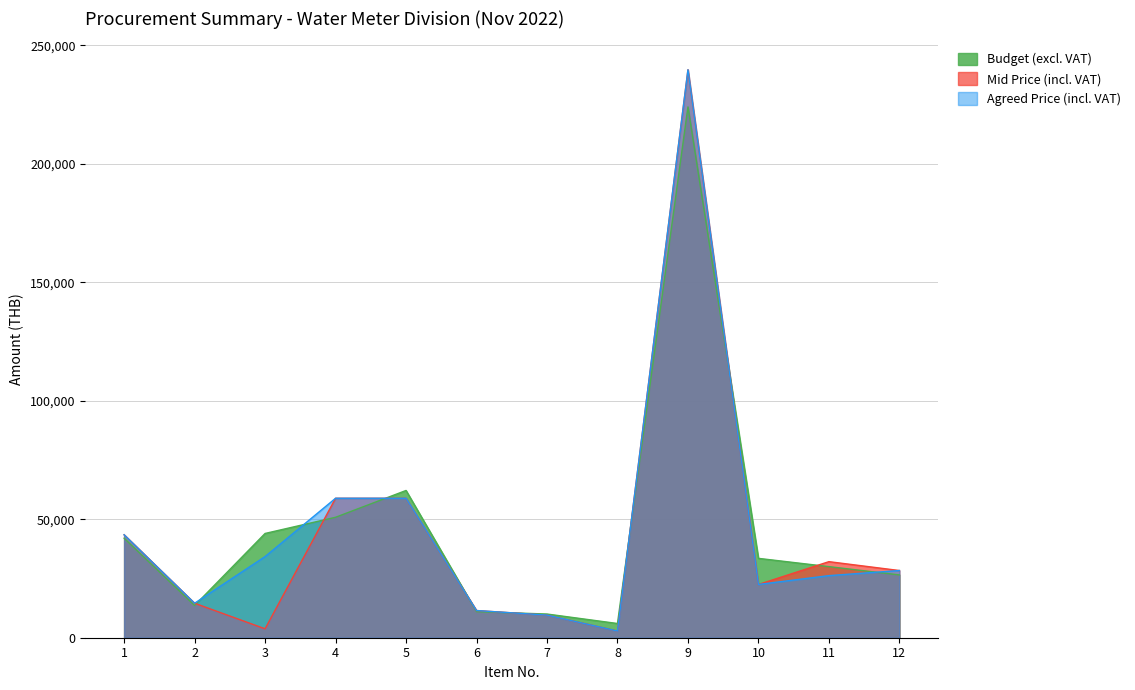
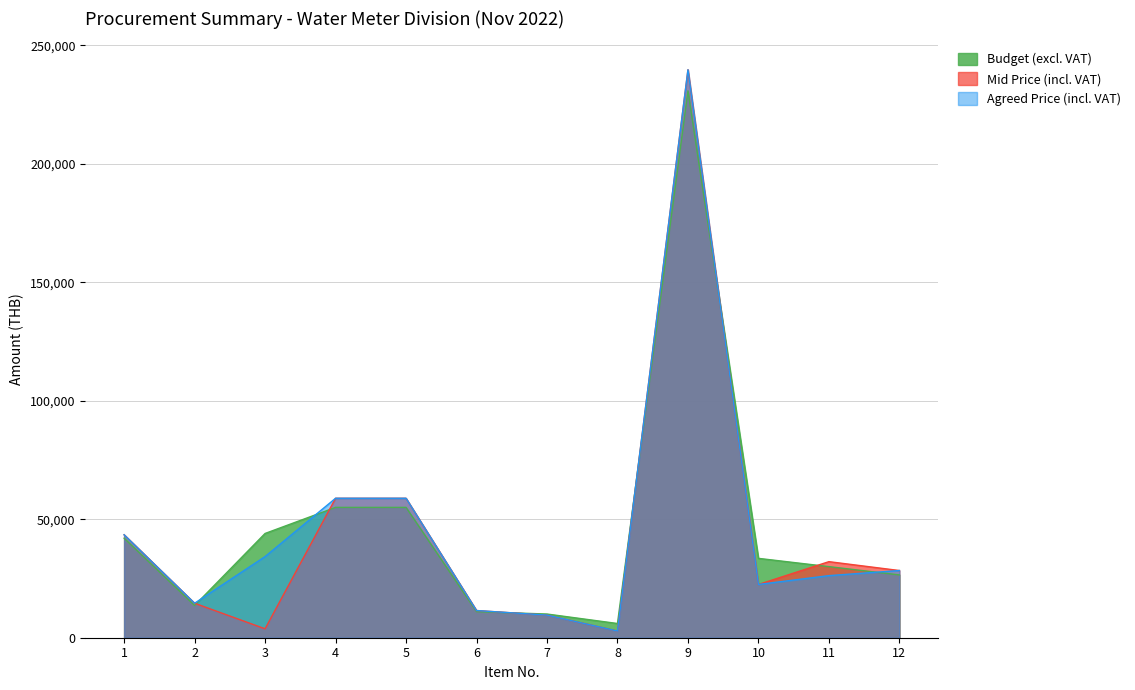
  {
    "Budget (excl. VAT)": {
      "1": "42,000",
      "3": "44,000",
-     "4": "51,000",
-     "5": "62,000",
+     "4": "55,000",
+     "5": "55,000",
      "8": "6,000",
-     "9": "224,000",
+     "9": "231,000",
      "10": "33,000",
      "11": "30,000",
      "12": "27,000"
    },
    "Mid Price (incl. VAT)": {
      "3": "4,000",
      "11": "32,000"
    },
    "Agreed Price (incl. VAT)": {
      "3": "34,000",
      "11": "26,000"
    }
  }
